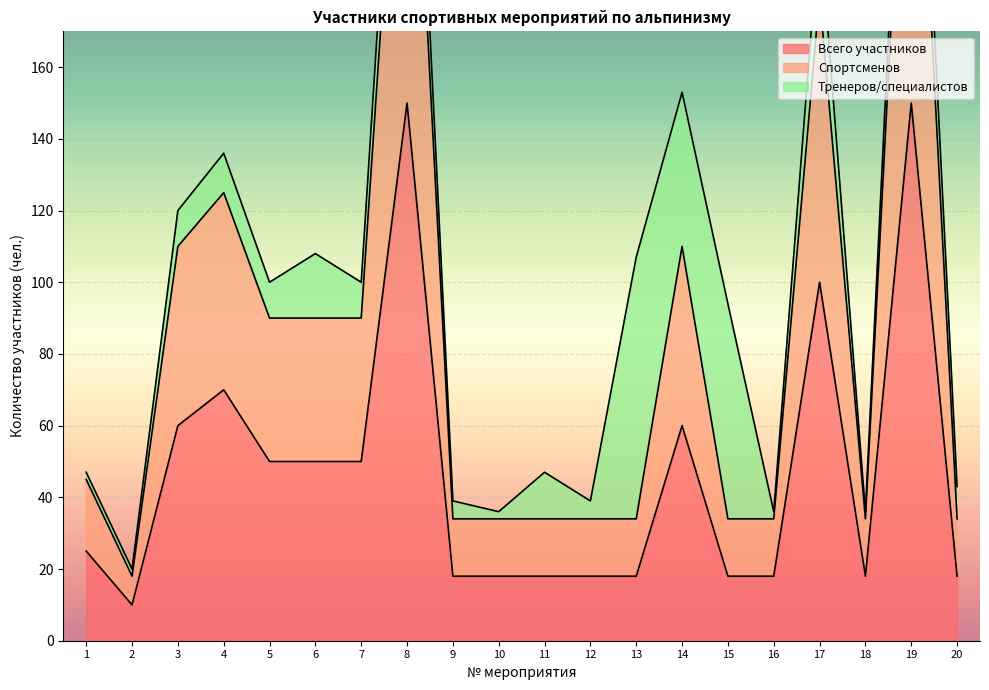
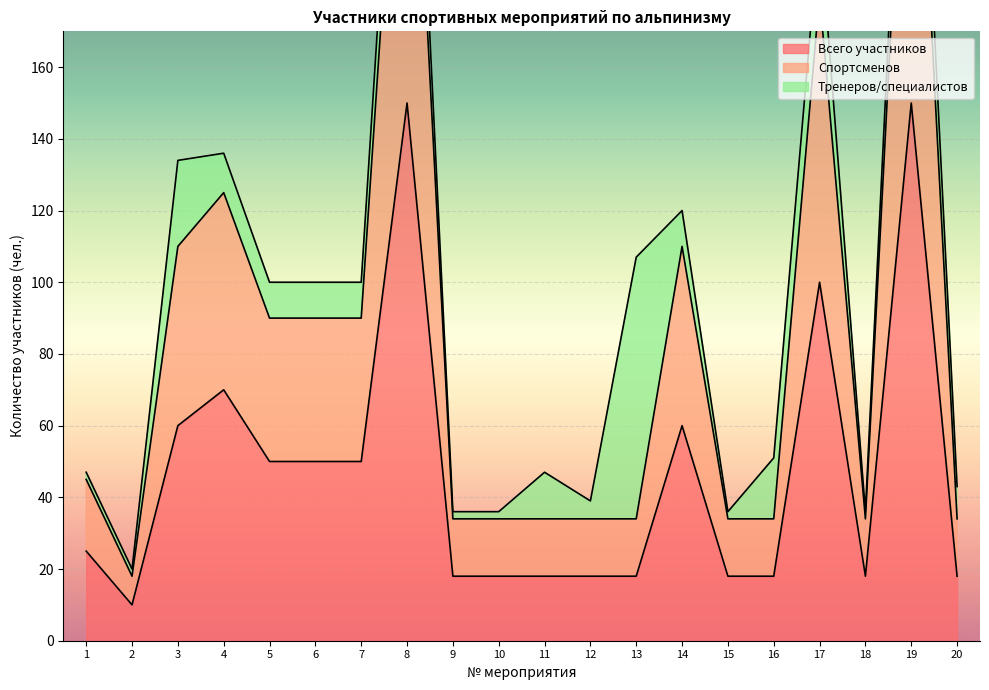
  {
    "Тренеров/специалистов": {
      "1": 2,
      "2": 2,
-     "3": 10,
+     "3": 24,
      "4": 11,
      "5": 10,
-     "6": 18,
+     "6": 10,
      "7": 10,
-     "9": 5,
+     "9": 2,
      "10": 2,
      "11": 13,
      "12": 5,
      "13": 73,
-     "14": 43,
-     "15": 60,
-     "16": 2,
+     "14": 10,
+     "15": 2,
+     "16": 17,
      "18": 2,
      "20": 9
    }
  }
